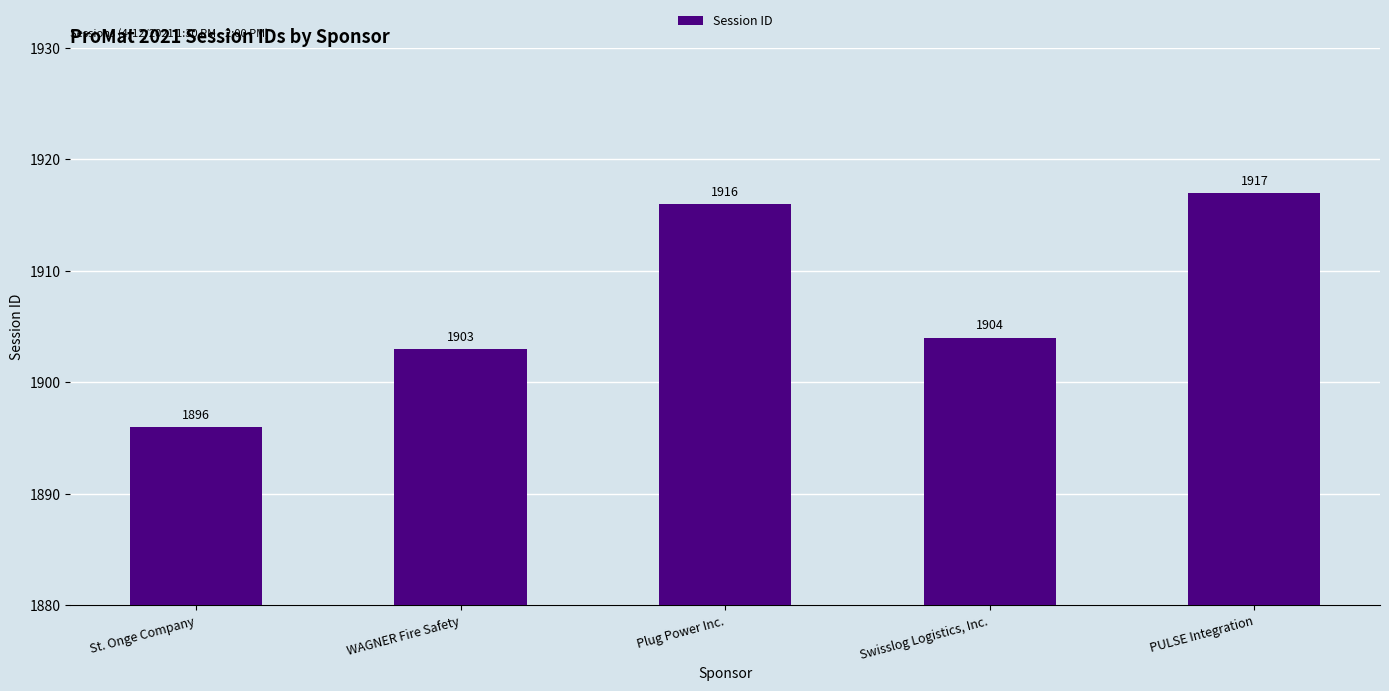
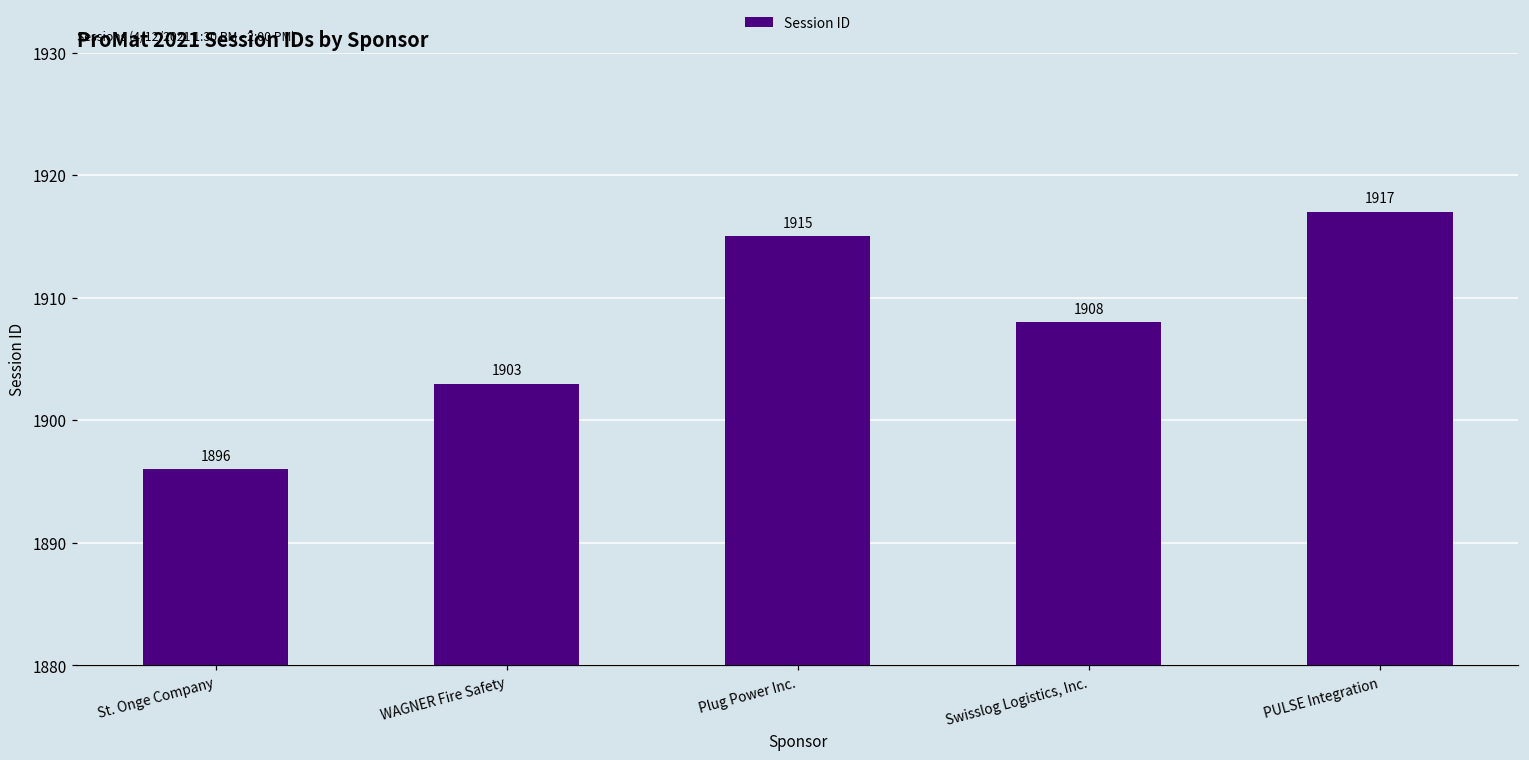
  {
    "St. Onge Company": 1896,
    "WAGNER Fire Safety": 1903,
-   "Plug Power Inc.": 1916,
-   "Swisslog Logistics, Inc.": 1904,
+   "Plug Power Inc.": 1915,
+   "Swisslog Logistics, Inc.": 1908,
    "PULSE Integration": 1917
  }
